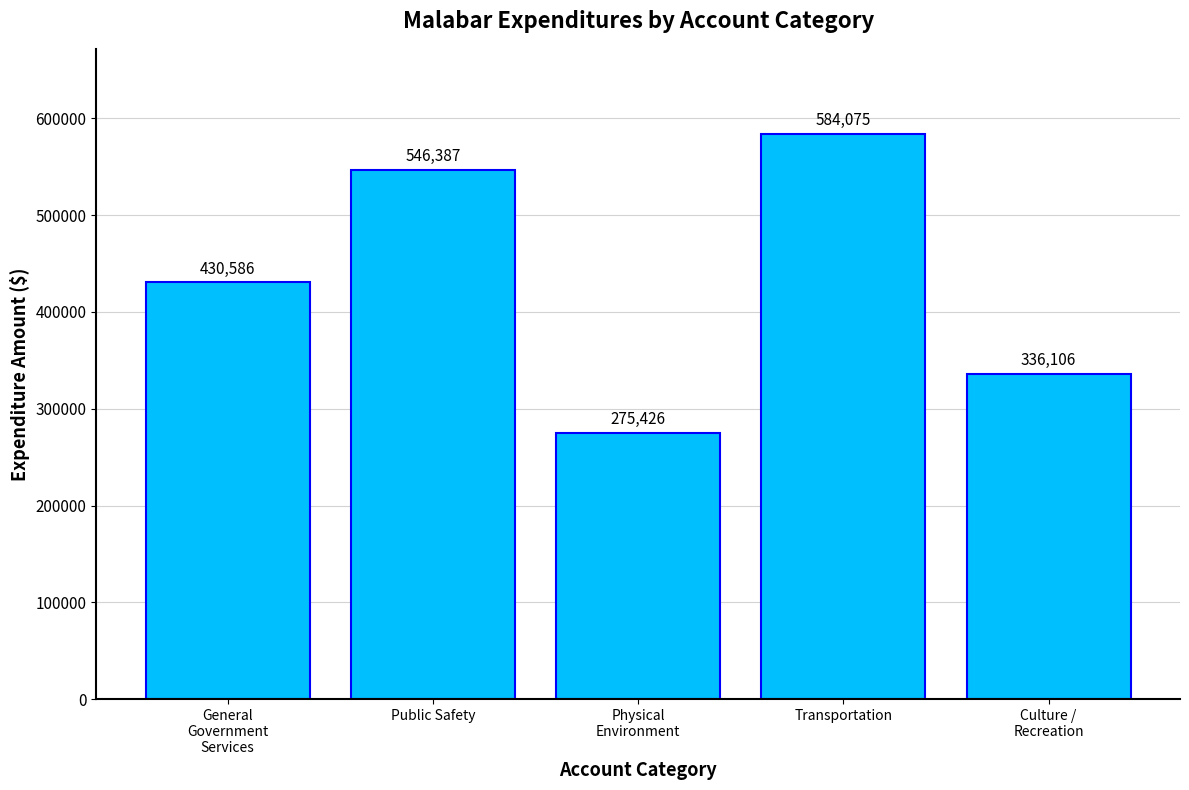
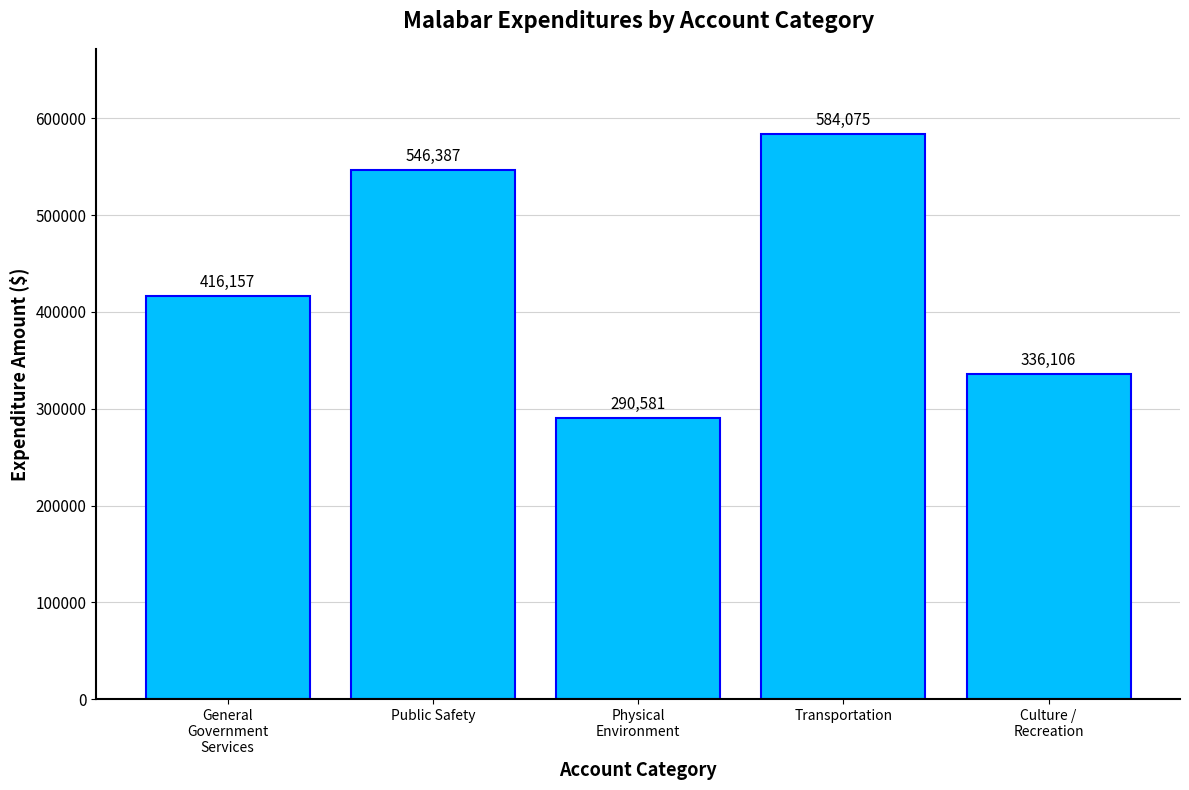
  {
-   "General Government Services": "430,586",
+   "General Government Services": "416,157",
    "Public Safety": "546,387",
-   "Physical Environment": "275,426",
+   "Physical Environment": "290,581",
    "Transportation": "584,075",
    "Culture / Recreation": "336,106"
  }
